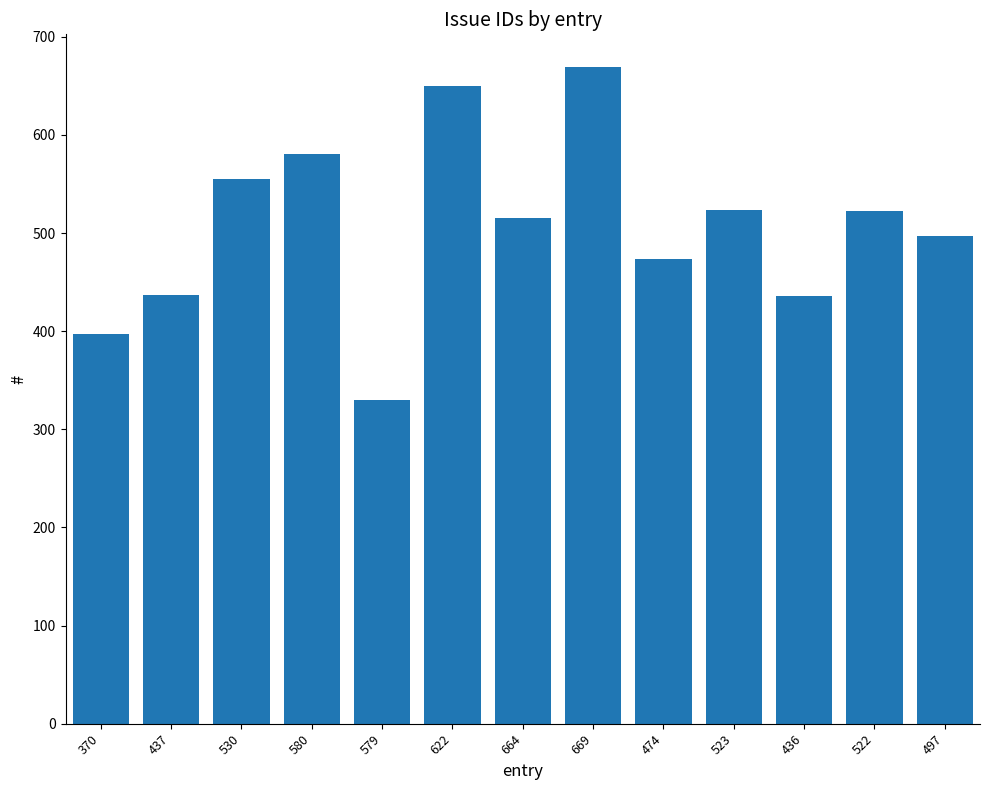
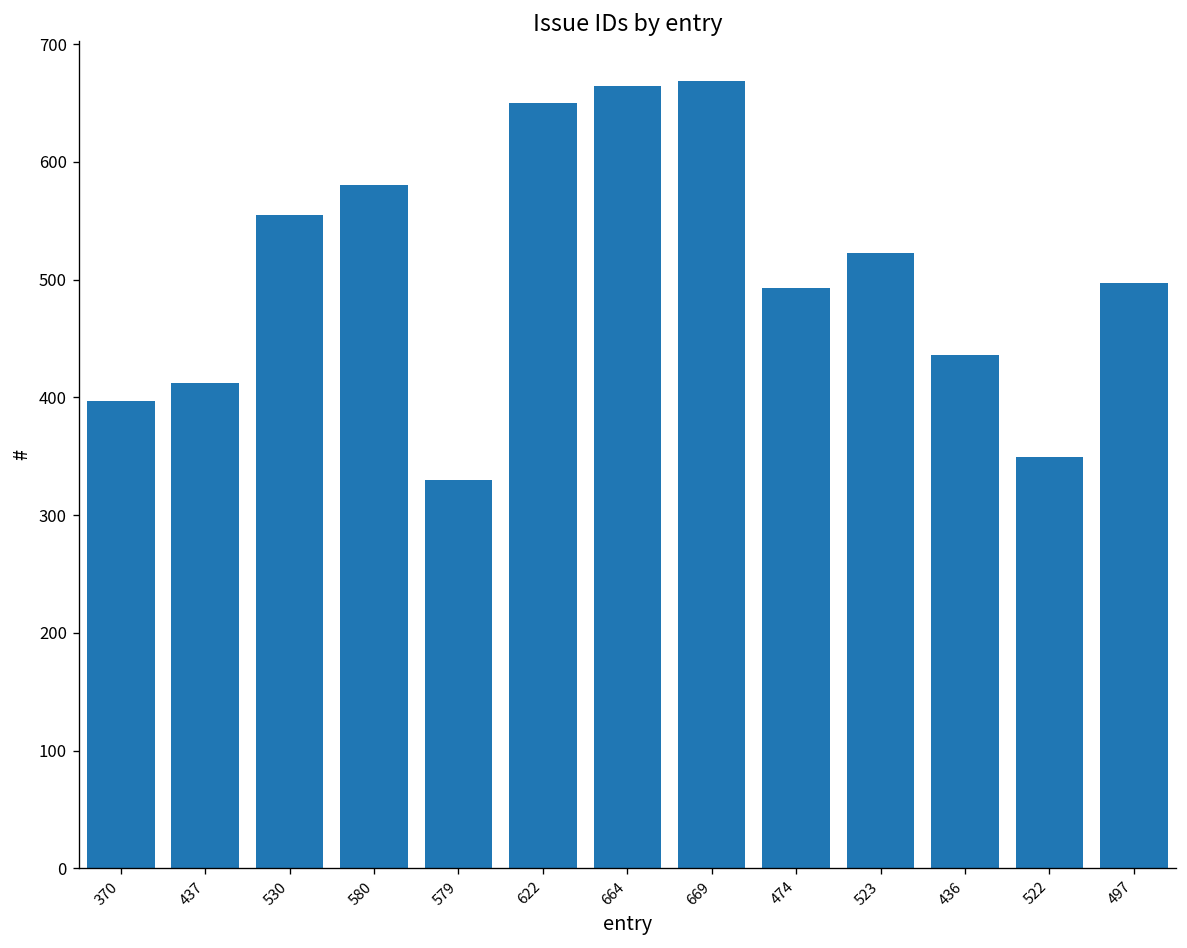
  {
    "370": 400,
-   "437": 440,
+   "437": 410,
    "530": 560,
    "580": 580,
    "579": 330,
    "622": 650,
-   "664": 520,
+   "664": 660,
    "669": 670,
-   "474": 470,
+   "474": 490,
    "523": 520,
    "436": 440,
-   "522": 520,
+   "522": 350,
    "497": 500
  }
